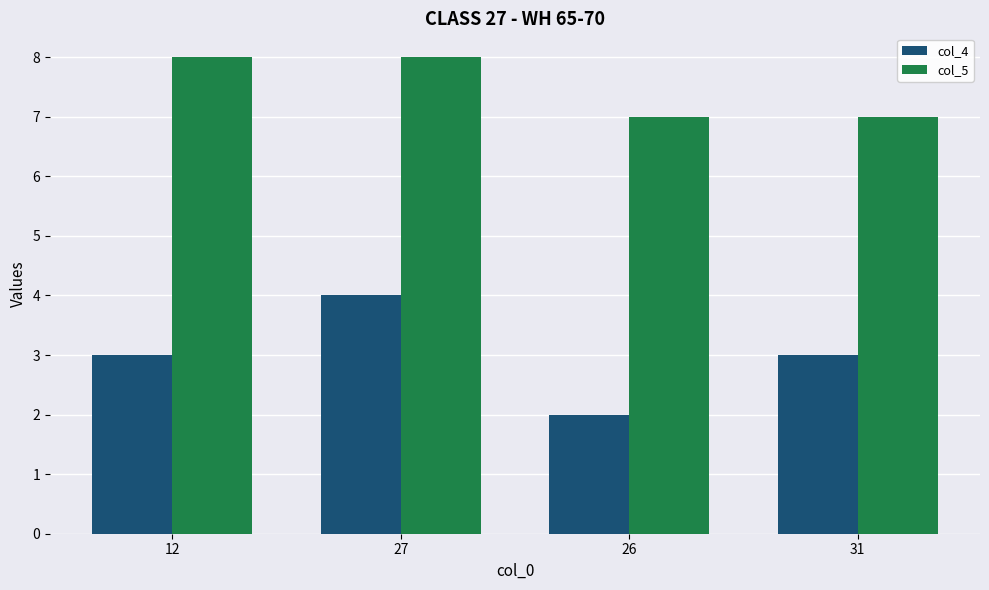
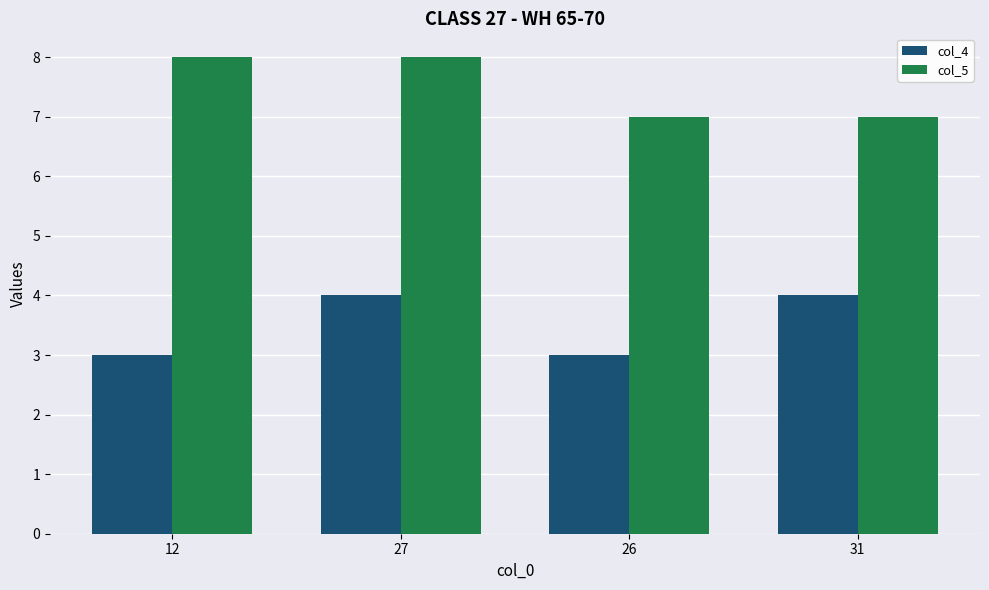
  {
    "col_4": {
      "12": 3,
      "27": 4,
-     "26": 2,
-     "31": 3
+     "26": 3,
+     "31": 4
    },
    "col_5": {
      "12": 8,
      "27": 8,
      "26": 7,
      "31": 7
    }
  }
